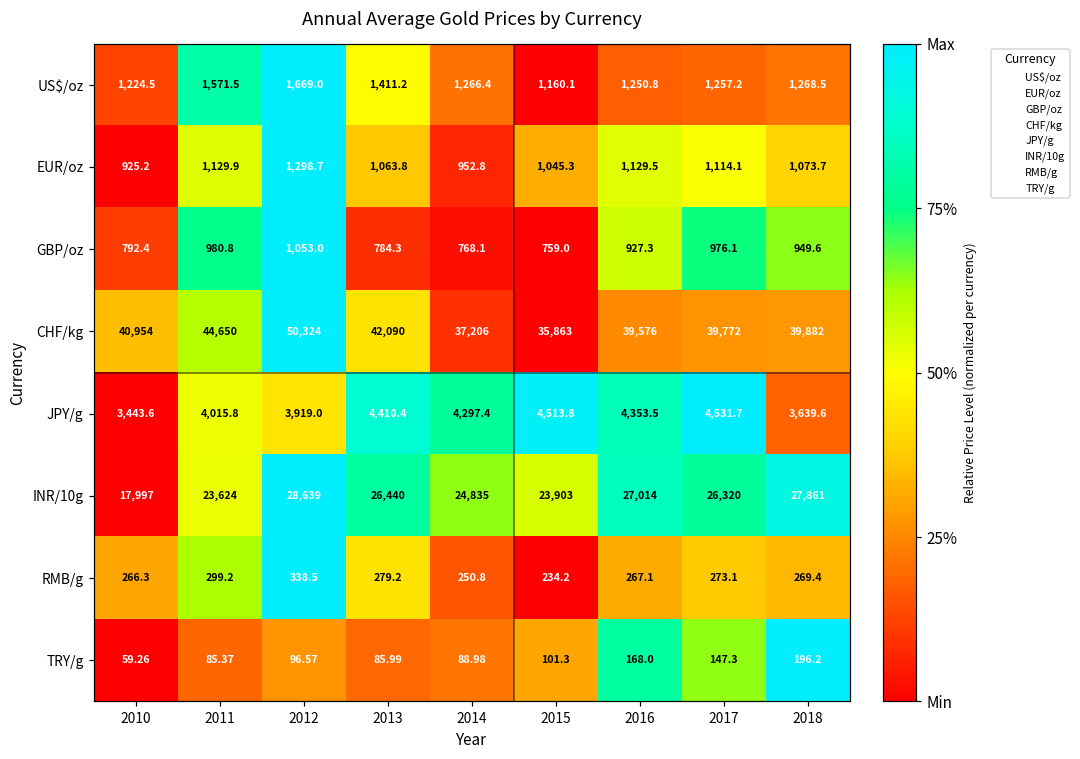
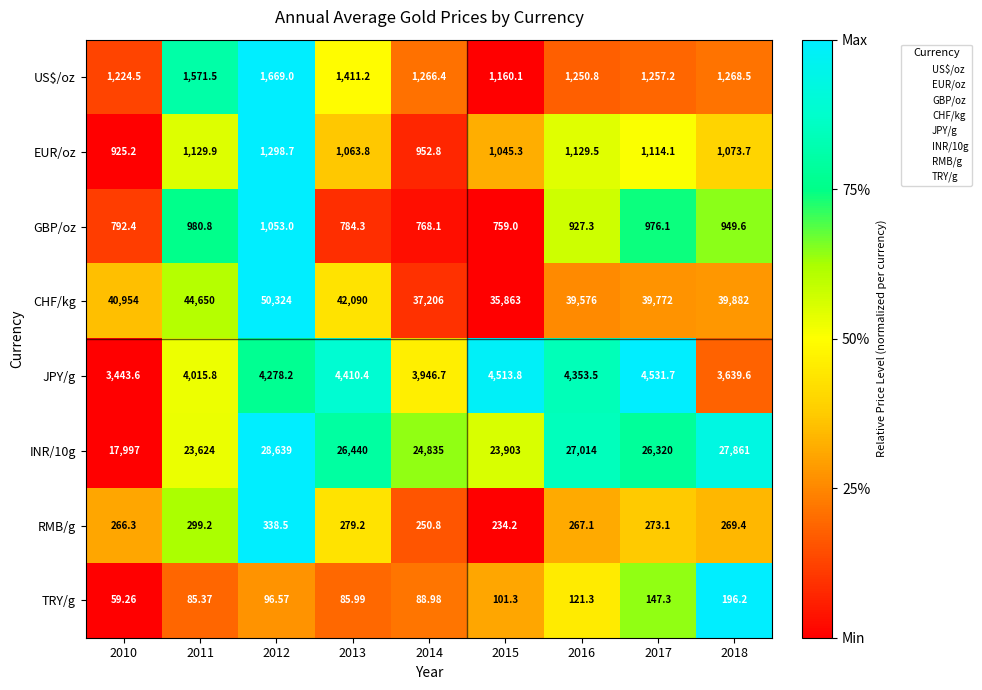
  {
    "US$/oz": {
      "2010": "1,224.5",
      "2011": "1,571.5",
      "2012": "1,669.0",
      "2013": "1,411.2",
      "2014": "1,266.4",
      "2015": "1,160.1",
      "2016": "1,250.8",
      "2017": "1,257.2",
      "2018": "1,268.5"
    },
    "EUR/oz": {
      "2010": "925.2",
      "2011": "1,129.9",
      "2012": "1,298.7",
      "2013": "1,063.8",
      "2014": "952.8",
      "2015": "1,045.3",
      "2016": "1,129.5",
      "2017": "1,114.1",
      "2018": "1,073.7"
    },
    "GBP/oz": {
      "2010": "792.4",
      "2011": "980.8",
      "2012": "1,053.0",
      "2013": "784.3",
      "2014": "768.1",
      "2015": "759.0",
      "2016": "927.3",
      "2017": "976.1",
      "2018": "949.6"
    },
    "CHF/kg": {
      "2010": "40,954",
      "2011": "44,650",
      "2012": "50,324",
      "2013": "42,090",
      "2014": "37,206",
      "2015": "35,863",
      "2016": "39,576",
      "2017": "39,772",
      "2018": "39,882"
    },
    "JPY/g": {
      "2010": "3,443.6",
      "2011": "4,015.8",
-     "2012": "3,919.0",
+     "2012": "4,278.2",
      "2013": "4,410.4",
-     "2014": "4,297.4",
+     "2014": "3,946.7",
      "2015": "4,513.8",
      "2016": "4,353.5",
      "2017": "4,531.7",
      "2018": "3,639.6"
    },
    "INR/10g": {
      "2010": "17,997",
      "2011": "23,624",
      "2012": "28,639",
      "2013": "26,440",
      "2014": "24,835",
      "2015": "23,903",
      "2016": "27,014",
      "2017": "26,320",
      "2018": "27,861"
    },
    "RMB/g": {
      "2010": "266.3",
      "2011": "299.2",
      "2012": "338.5",
      "2013": "279.2",
      "2014": "250.8",
      "2015": "234.2",
      "2016": "267.1",
      "2017": "273.1",
      "2018": "269.4"
    },
    "TRY/g": {
      "2010": "59.26",
      "2011": "85.37",
      "2012": "96.57",
      "2013": "85.99",
      "2014": "88.98",
      "2015": "101.3",
-     "2016": "168.0",
+     "2016": "121.3",
      "2017": "147.3",
      "2018": "196.2"
    }
  }
